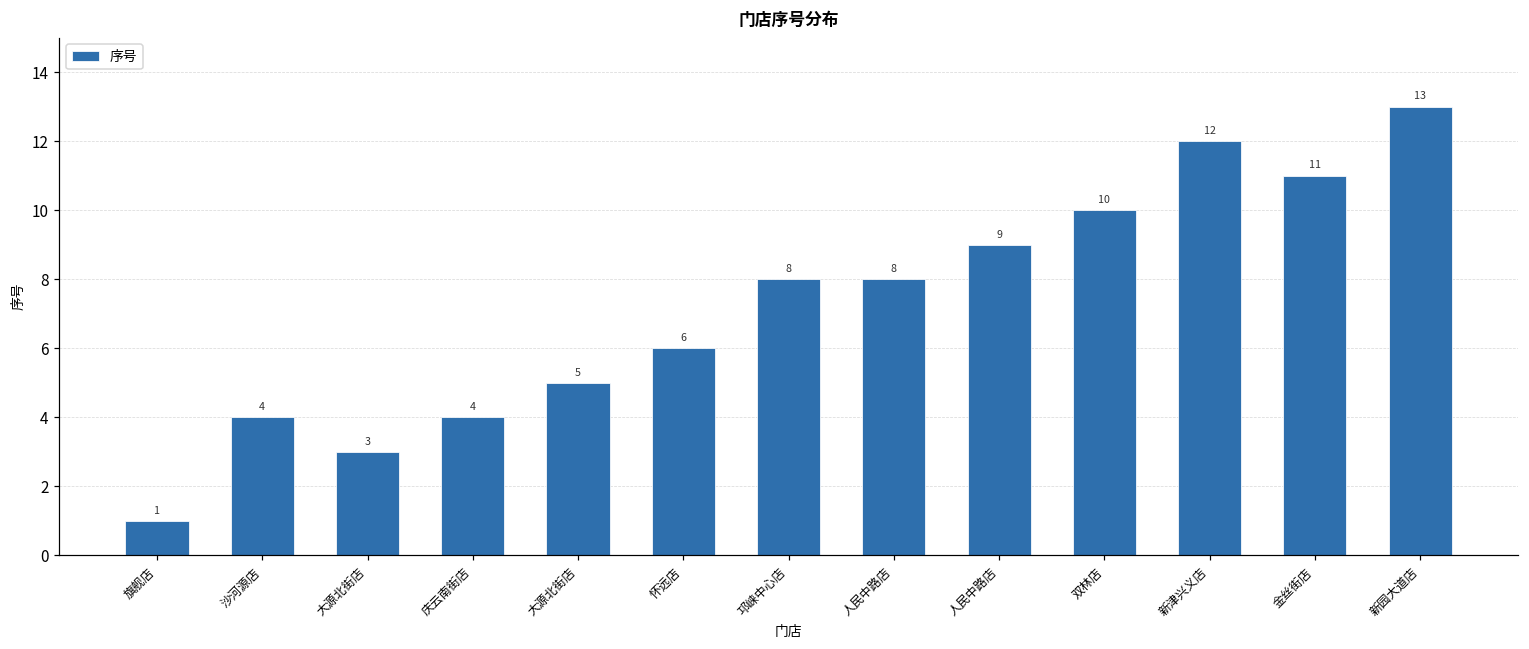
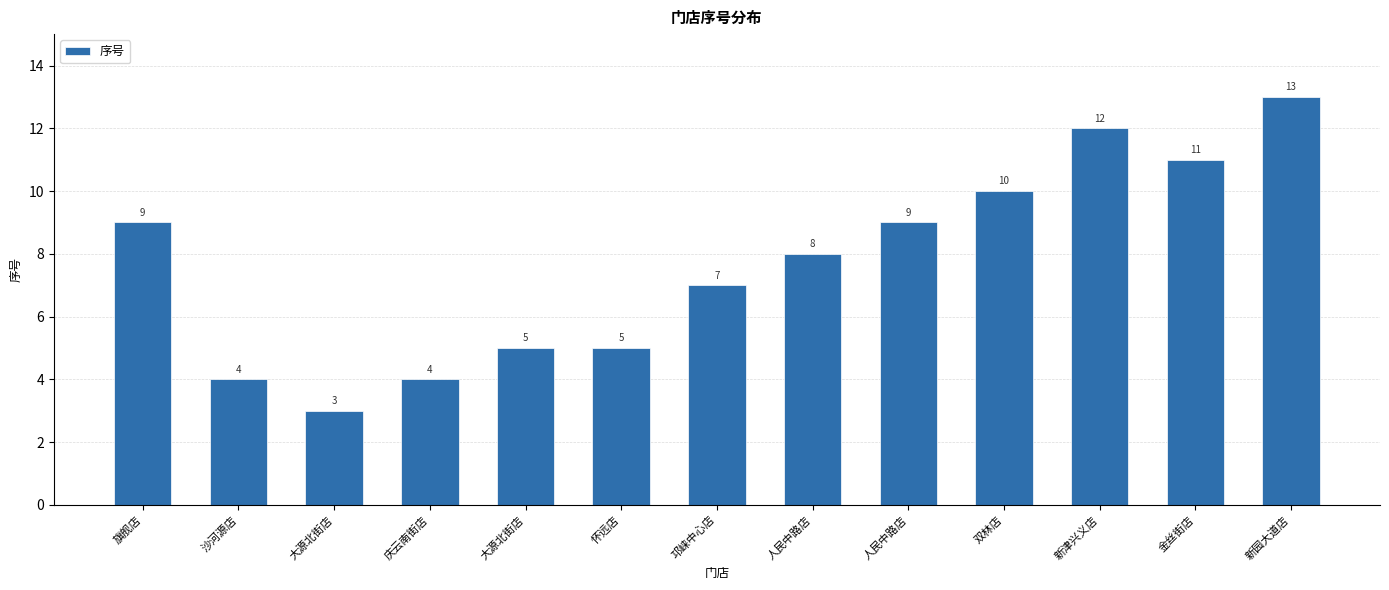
  {
-   "旗舰店": 1,
+   "旗舰店": 9,
    "沙河源店": 4,
    "庆云南街店": 4,
-   "怀远店": 6,
-   "邛崃中心店": 8,
+   "怀远店": 5,
+   "邛崃中心店": 7,
    "双林店": 10,
    "新津兴义店": 12,
    "金丝街店": 11,
    "新园大道店": 13
  }
